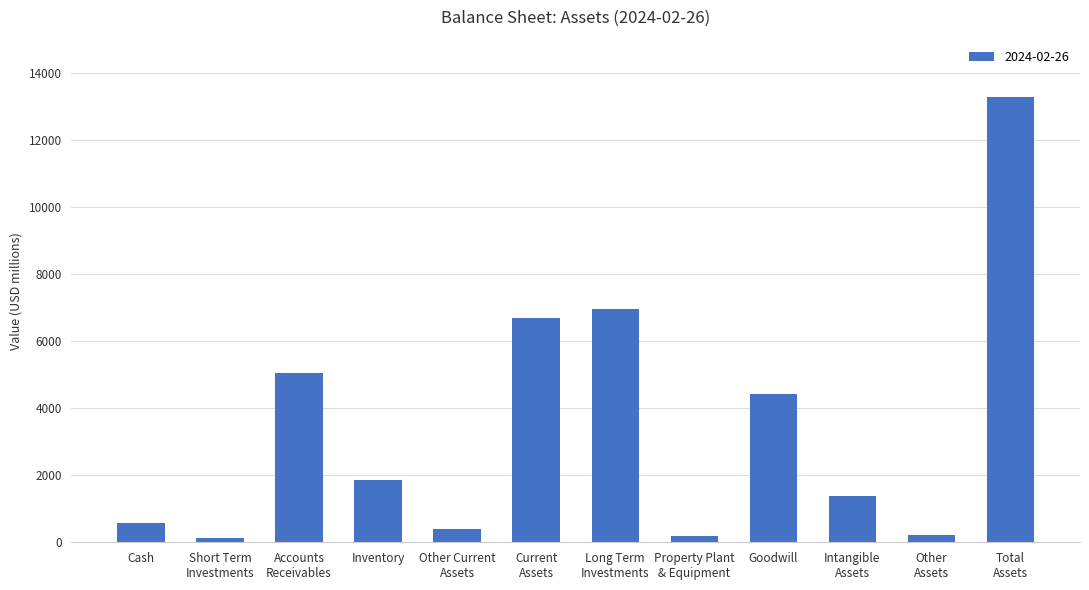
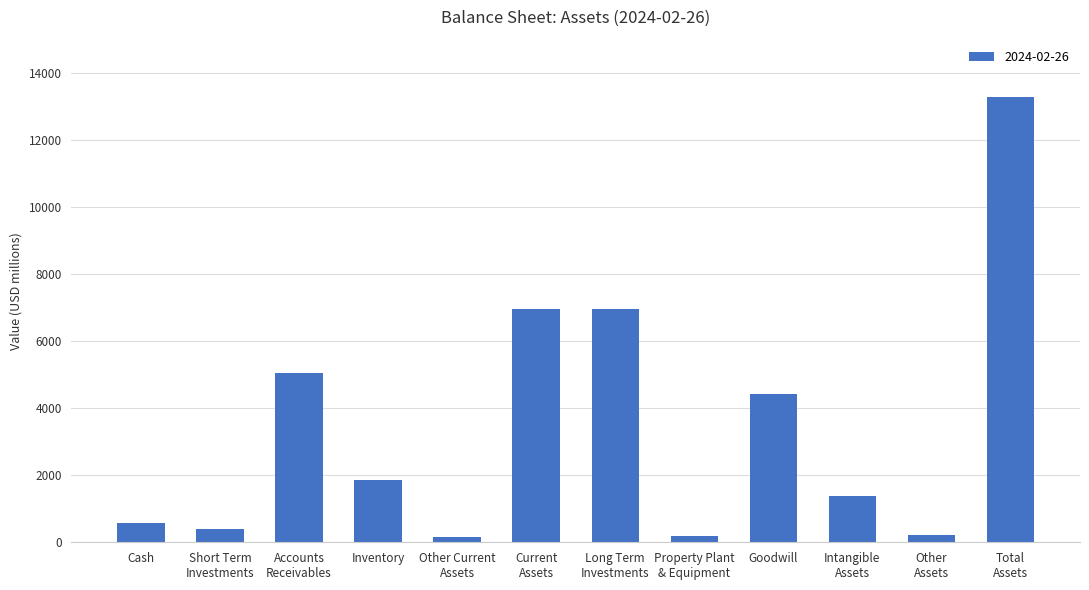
  {
    "Cash": 600,
-   "Short Term Investments": 100,
+   "Short Term Investments": 400,
    "Accounts Receivables": 5000,
    "Inventory": 1900,
-   "Other Current Assets": 400,
-   "Current Assets": 6700,
+   "Other Current Assets": 200,
+   "Current Assets": 7000,
    "Long Term Investments": 7000,
    "Property Plant & Equipment": 200,
    "Goodwill": 4400,
    "Intangible Assets": 1400,
    "Other Assets": 200,
    "Total Assets": 13300
  }
